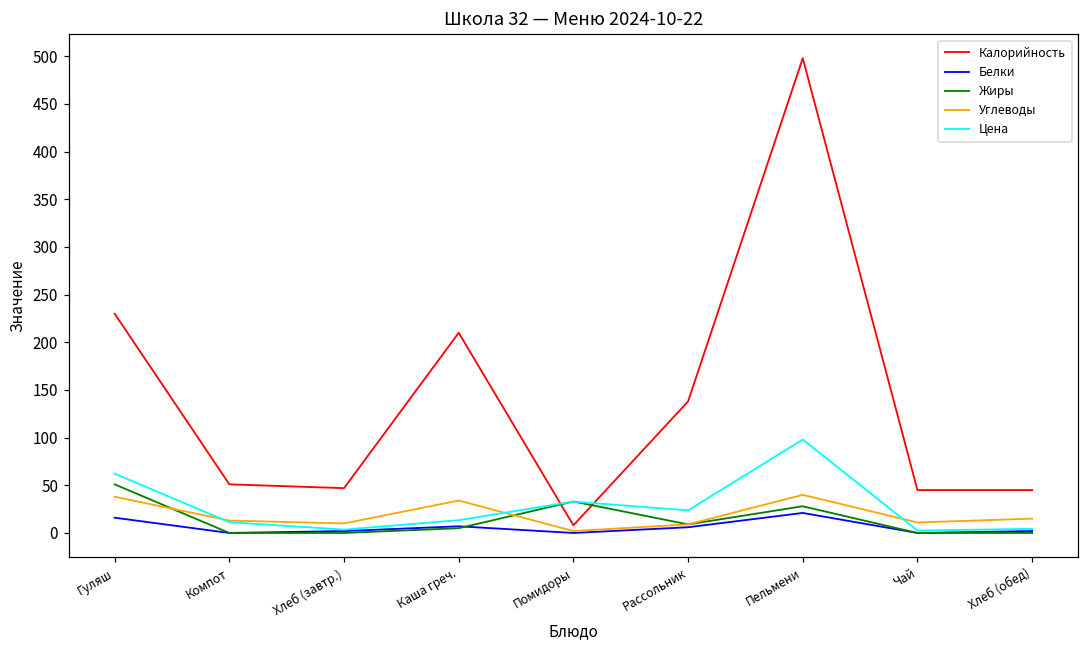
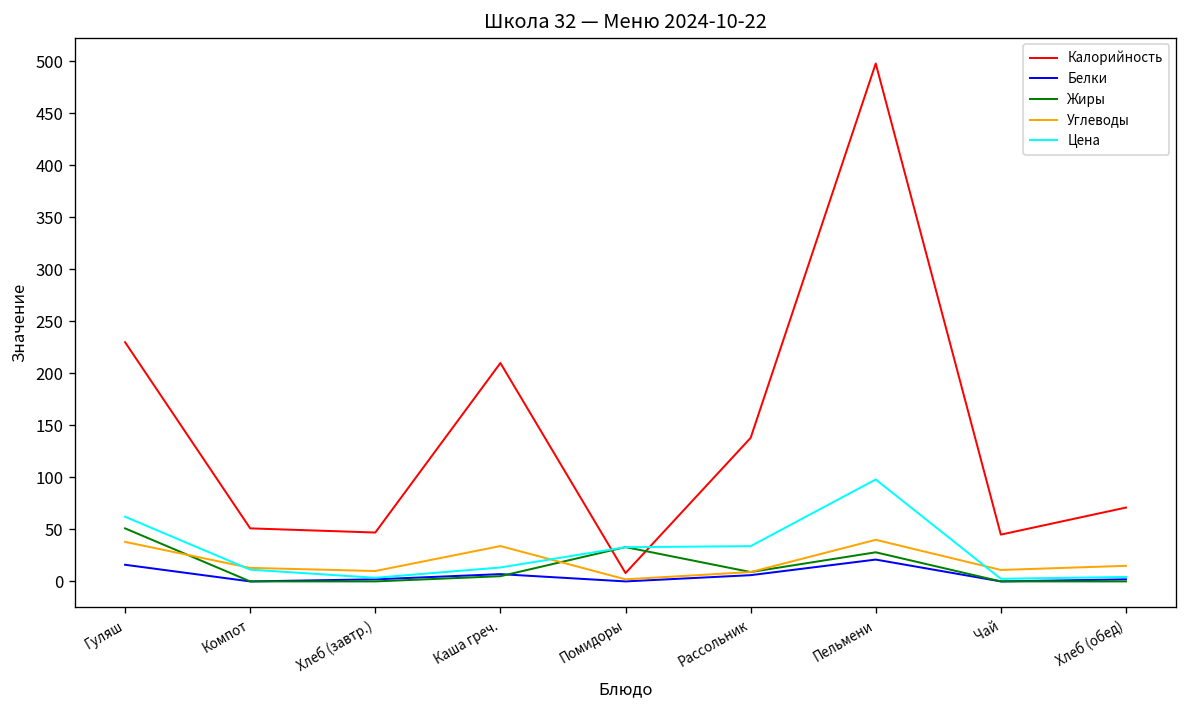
  {
    "Калорийность": {
      "Гуляш": 230,
      "Компот": 50,
      "Хлеб (завтр.)": 50,
      "Каша греч.": 210,
      "Помидоры": 10,
      "Рассольник": 140,
      "Пельмени": 500,
      "Чай": 50,
-     "Хлеб (обед)": 50
+     "Хлеб (обед)": 70
    },
    "Белки": {
      "Гуляш": 20,
      "Рассольник": 10,
      "Пельмени": 20
    },
    "Жиры": {
      "Гуляш": 50,
      "Пельмени": 30
    },
    "Углеводы": {
      "Гуляш": 40,
      "Хлеб (завтр.)": 10,
      "Каша греч.": 30,
      "Пельмени": 40,
      "Чай": 10,
      "Хлеб (обед)": 20
    },
    "Цена": {
      "Гуляш": 60,
      "Каша греч.": 10,
-     "Рассольник": 20,
+     "Рассольник": 30,
      "Пельмени": 100
    }
  }
